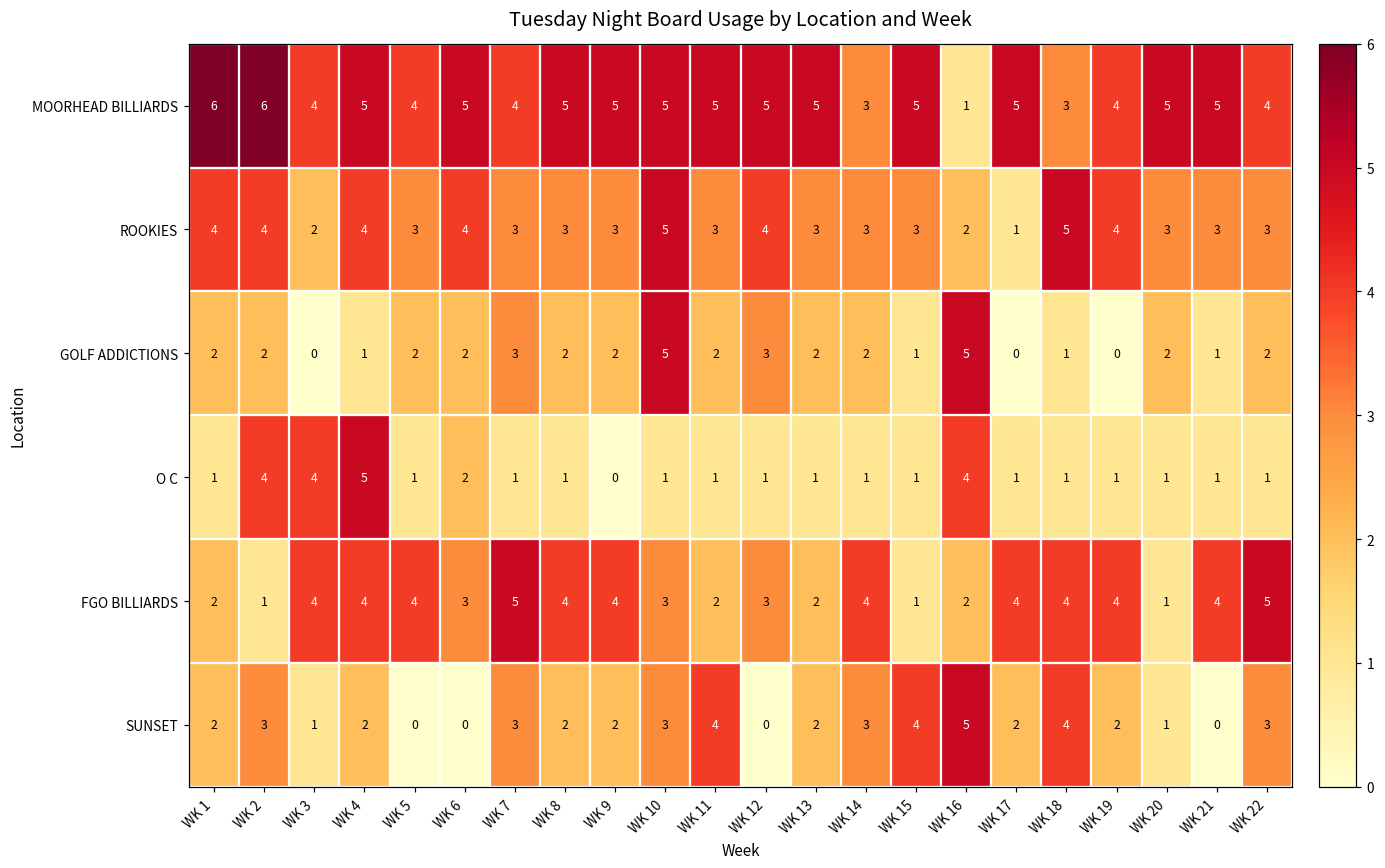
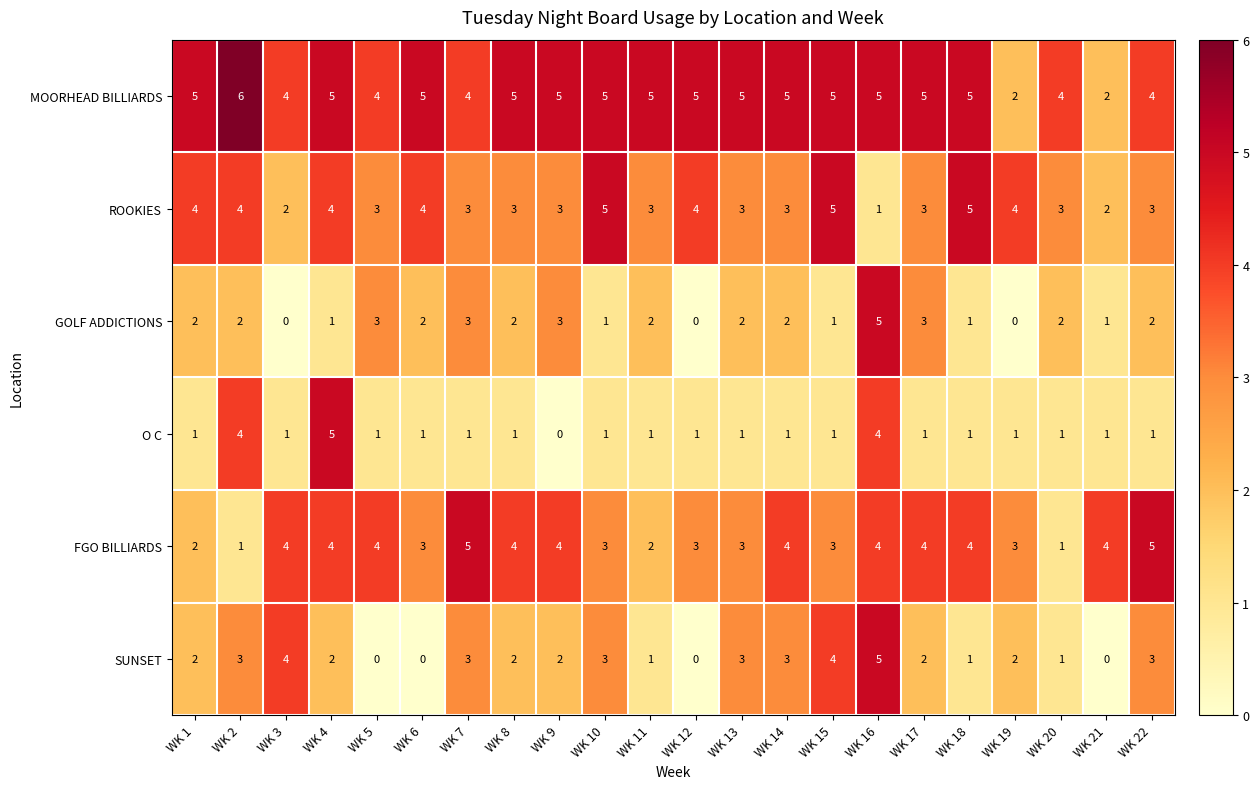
  {
    "MOORHEAD BILLIARDS": {
-     "WK 1": 6,
+     "WK 1": 5,
      "WK 2": 6,
      "WK 3": 4,
      "WK 4": 5,
      "WK 5": 4,
      "WK 6": 5,
      "WK 7": 4,
      "WK 8": 5,
      "WK 9": 5,
      "WK 10": 5,
      "WK 11": 5,
      "WK 12": 5,
      "WK 13": 5,
-     "WK 14": 3,
+     "WK 14": 5,
      "WK 15": 5,
-     "WK 16": 1,
+     "WK 16": 5,
      "WK 17": 5,
-     "WK 18": 3,
-     "WK 19": 4,
-     "WK 20": 5,
-     "WK 21": 5,
+     "WK 18": 5,
+     "WK 19": 2,
+     "WK 20": 4,
+     "WK 21": 2,
      "WK 22": 4
    },
    "ROOKIES": {
      "WK 1": 4,
      "WK 2": 4,
      "WK 3": 2,
      "WK 4": 4,
      "WK 5": 3,
      "WK 6": 4,
      "WK 7": 3,
      "WK 8": 3,
      "WK 9": 3,
      "WK 10": 5,
      "WK 11": 3,
      "WK 12": 4,
      "WK 13": 3,
      "WK 14": 3,
-     "WK 15": 3,
-     "WK 16": 2,
-     "WK 17": 1,
+     "WK 15": 5,
+     "WK 16": 1,
+     "WK 17": 3,
      "WK 18": 5,
      "WK 19": 4,
      "WK 20": 3,
-     "WK 21": 3,
+     "WK 21": 2,
      "WK 22": 3
    },
    "GOLF ADDICTIONS": {
      "WK 1": 2,
      "WK 2": 2,
      "WK 3": 0,
      "WK 4": 1,
-     "WK 5": 2,
+     "WK 5": 3,
      "WK 6": 2,
      "WK 7": 3,
      "WK 8": 2,
-     "WK 9": 2,
-     "WK 10": 5,
+     "WK 9": 3,
+     "WK 10": 1,
      "WK 11": 2,
-     "WK 12": 3,
+     "WK 12": 0,
      "WK 13": 2,
      "WK 14": 2,
      "WK 15": 1,
      "WK 16": 5,
-     "WK 17": 0,
+     "WK 17": 3,
      "WK 18": 1,
      "WK 19": 0,
      "WK 20": 2,
      "WK 21": 1,
      "WK 22": 2
    },
    "O C": {
      "WK 1": 1,
      "WK 2": 4,
-     "WK 3": 4,
+     "WK 3": 1,
      "WK 4": 5,
      "WK 5": 1,
-     "WK 6": 2,
+     "WK 6": 1,
      "WK 7": 1,
      "WK 8": 1,
      "WK 9": 0,
      "WK 10": 1,
      "WK 11": 1,
      "WK 12": 1,
      "WK 13": 1,
      "WK 14": 1,
      "WK 15": 1,
      "WK 16": 4,
      "WK 17": 1,
      "WK 18": 1,
      "WK 19": 1,
      "WK 20": 1,
      "WK 21": 1,
      "WK 22": 1
    },
    "FGO BILLIARDS": {
      "WK 1": 2,
      "WK 2": 1,
      "WK 3": 4,
      "WK 4": 4,
      "WK 5": 4,
      "WK 6": 3,
      "WK 7": 5,
      "WK 8": 4,
      "WK 9": 4,
      "WK 10": 3,
      "WK 11": 2,
      "WK 12": 3,
-     "WK 13": 2,
+     "WK 13": 3,
      "WK 14": 4,
-     "WK 15": 1,
-     "WK 16": 2,
+     "WK 15": 3,
+     "WK 16": 4,
      "WK 17": 4,
      "WK 18": 4,
-     "WK 19": 4,
+     "WK 19": 3,
      "WK 20": 1,
      "WK 21": 4,
      "WK 22": 5
    },
    "SUNSET": {
      "WK 1": 2,
      "WK 2": 3,
-     "WK 3": 1,
+     "WK 3": 4,
      "WK 4": 2,
      "WK 5": 0,
      "WK 6": 0,
      "WK 7": 3,
      "WK 8": 2,
      "WK 9": 2,
      "WK 10": 3,
-     "WK 11": 4,
+     "WK 11": 1,
      "WK 12": 0,
-     "WK 13": 2,
+     "WK 13": 3,
      "WK 14": 3,
      "WK 15": 4,
      "WK 16": 5,
      "WK 17": 2,
-     "WK 18": 4,
+     "WK 18": 1,
      "WK 19": 2,
      "WK 20": 1,
      "WK 21": 0,
      "WK 22": 3
    }
  }
